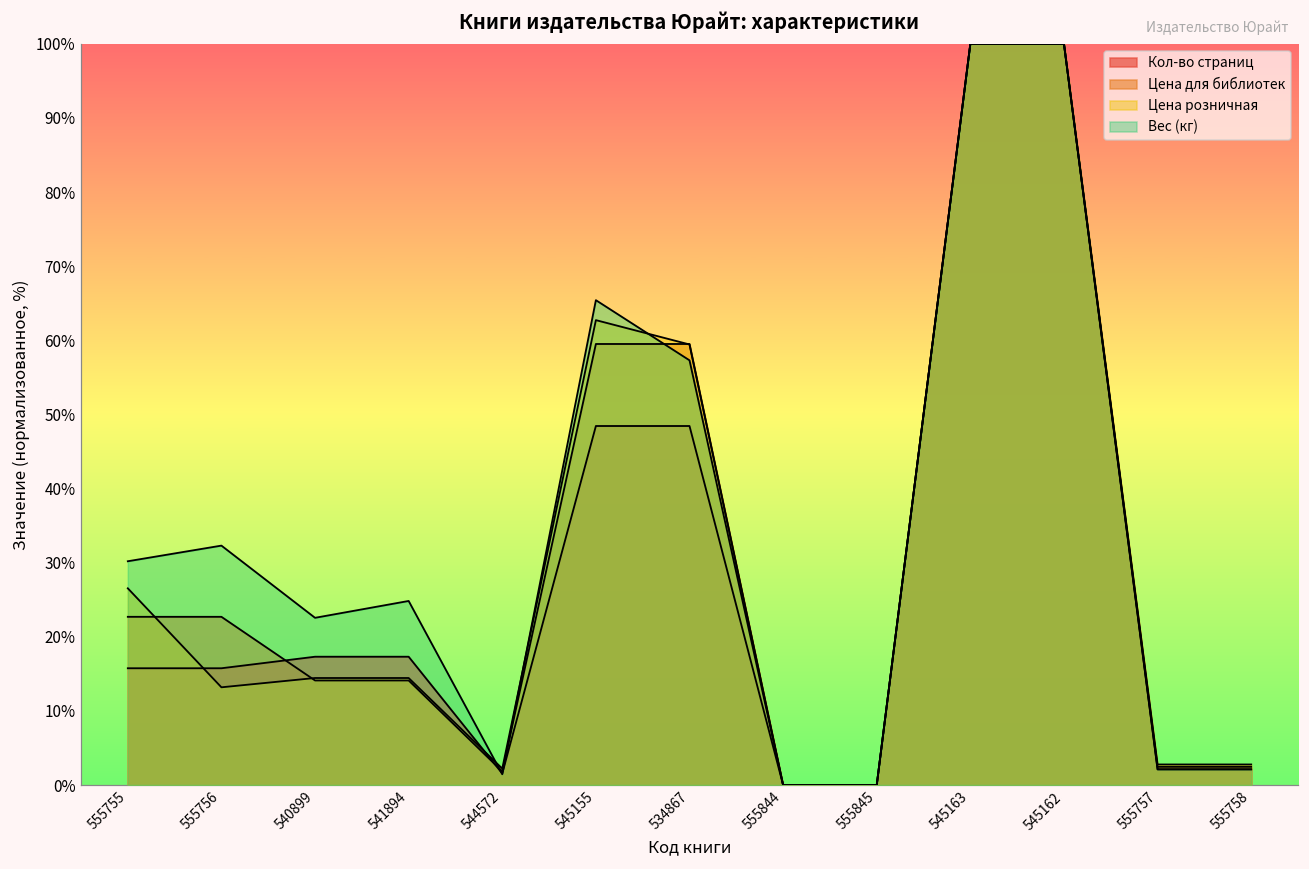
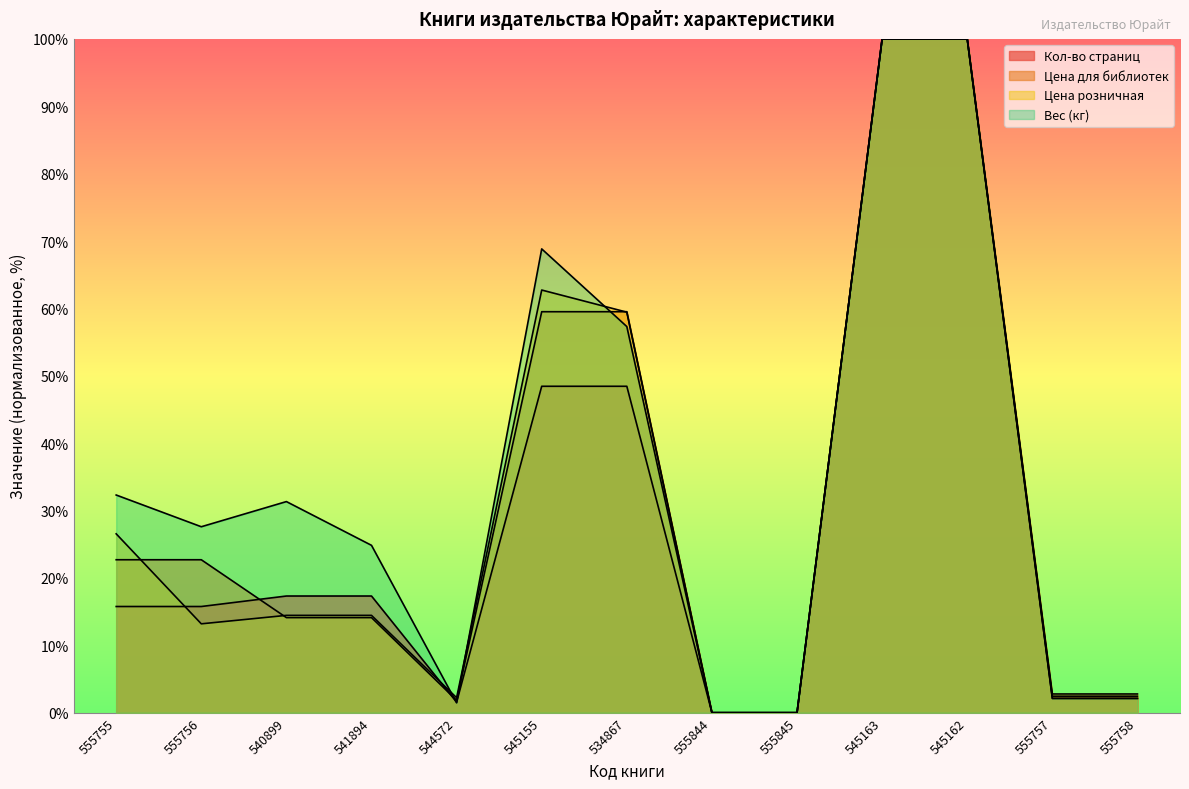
  {
    "Цена розничная": {
      "555755": "27%",
      "555756": "13%",
      "544572": "2%",
      "545155": "63%"
    },
    "Вес (кг)": {
-     "555755": "30%",
-     "555756": "32%",
-     "540899": "23%",
+     "555755": "32%",
+     "555756": "28%",
+     "540899": "31%",
      "541894": "25%",
-     "545155": "65%",
+     "545155": "69%",
      "534867": "57%"
    }
  }
